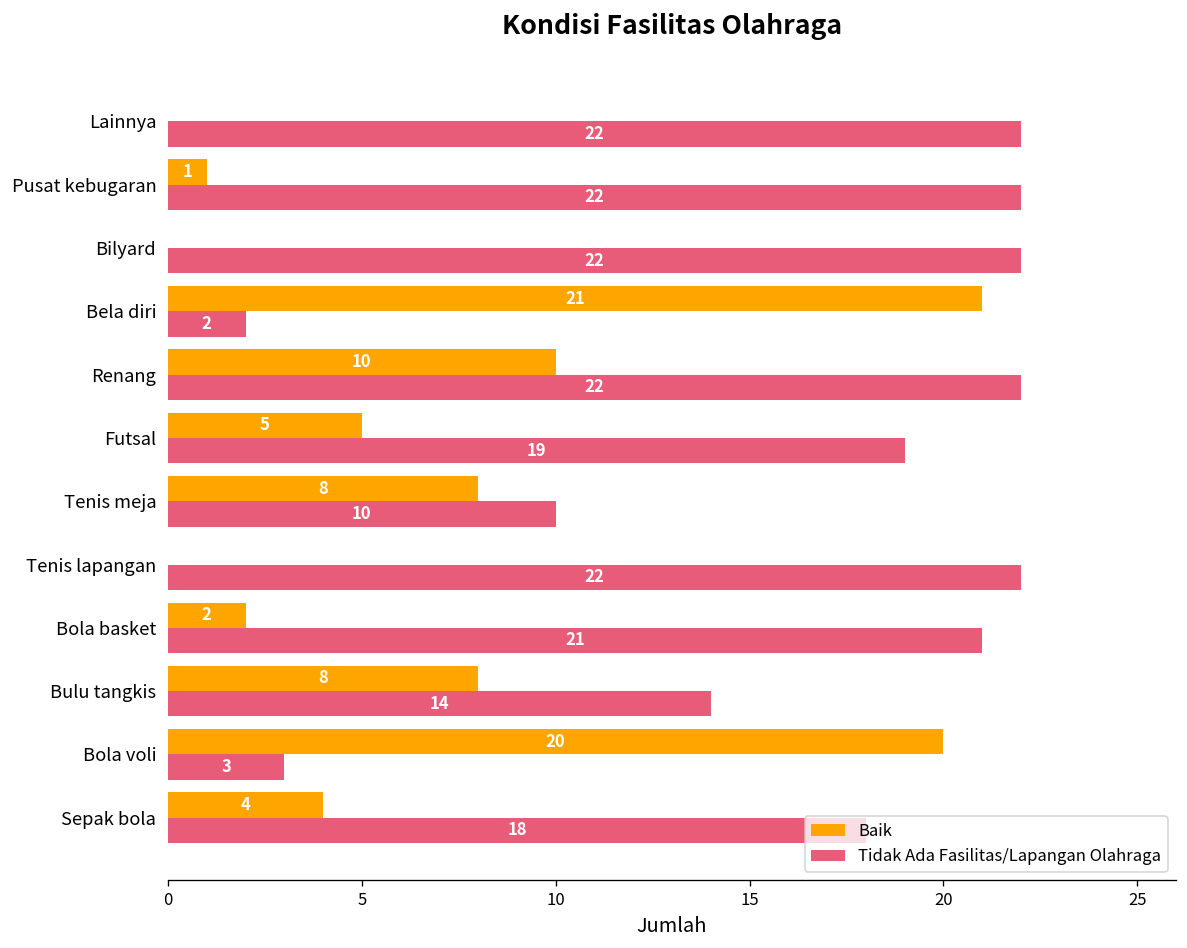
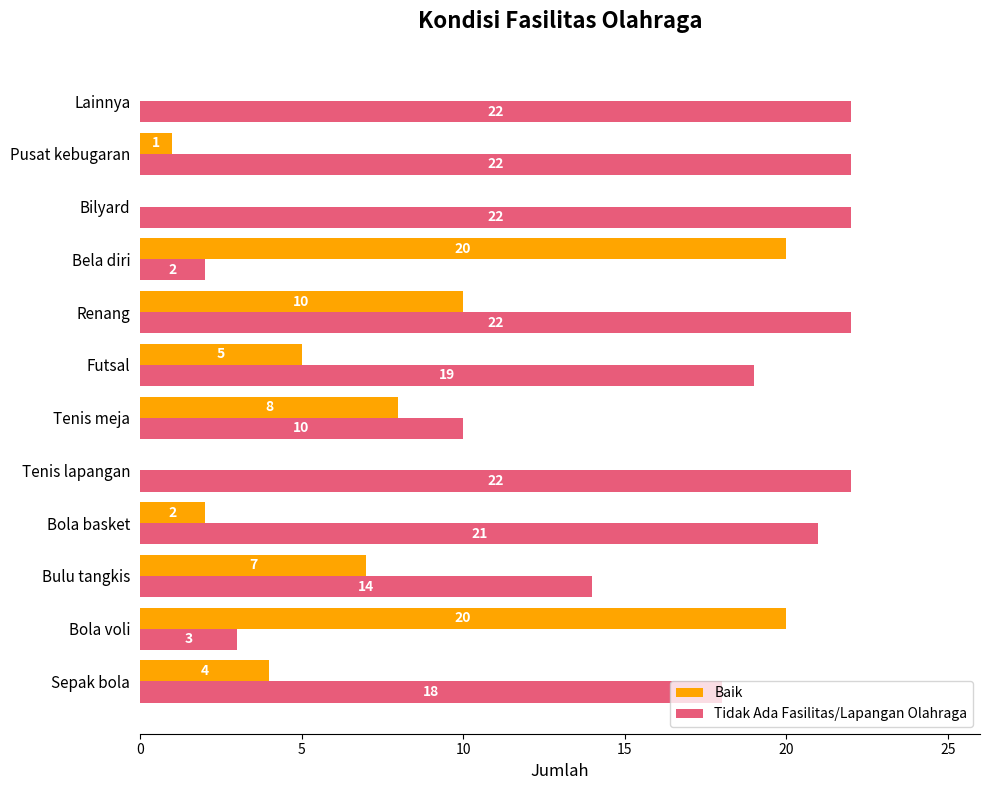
  {
    "Baik": {
      "Pusat kebugaran": 1,
-     "Bela diri": 21,
+     "Bela diri": 20,
      "Renang": 10,
      "Futsal": 5,
      "Tenis meja": 8,
      "Bola basket": 2,
-     "Bulu tangkis": 8,
+     "Bulu tangkis": 7,
      "Bola voli": 20,
      "Sepak bola": 4
    },
    "Tidak Ada Fasilitas/Lapangan Olahraga": {
      "Lainnya": 22,
      "Pusat kebugaran": 22,
      "Bilyard": 22,
      "Bela diri": 2,
      "Renang": 22,
      "Futsal": 19,
      "Tenis meja": 10,
      "Tenis lapangan": 22,
      "Bola basket": 21,
      "Bulu tangkis": 14,
      "Bola voli": 3
    }
  }
